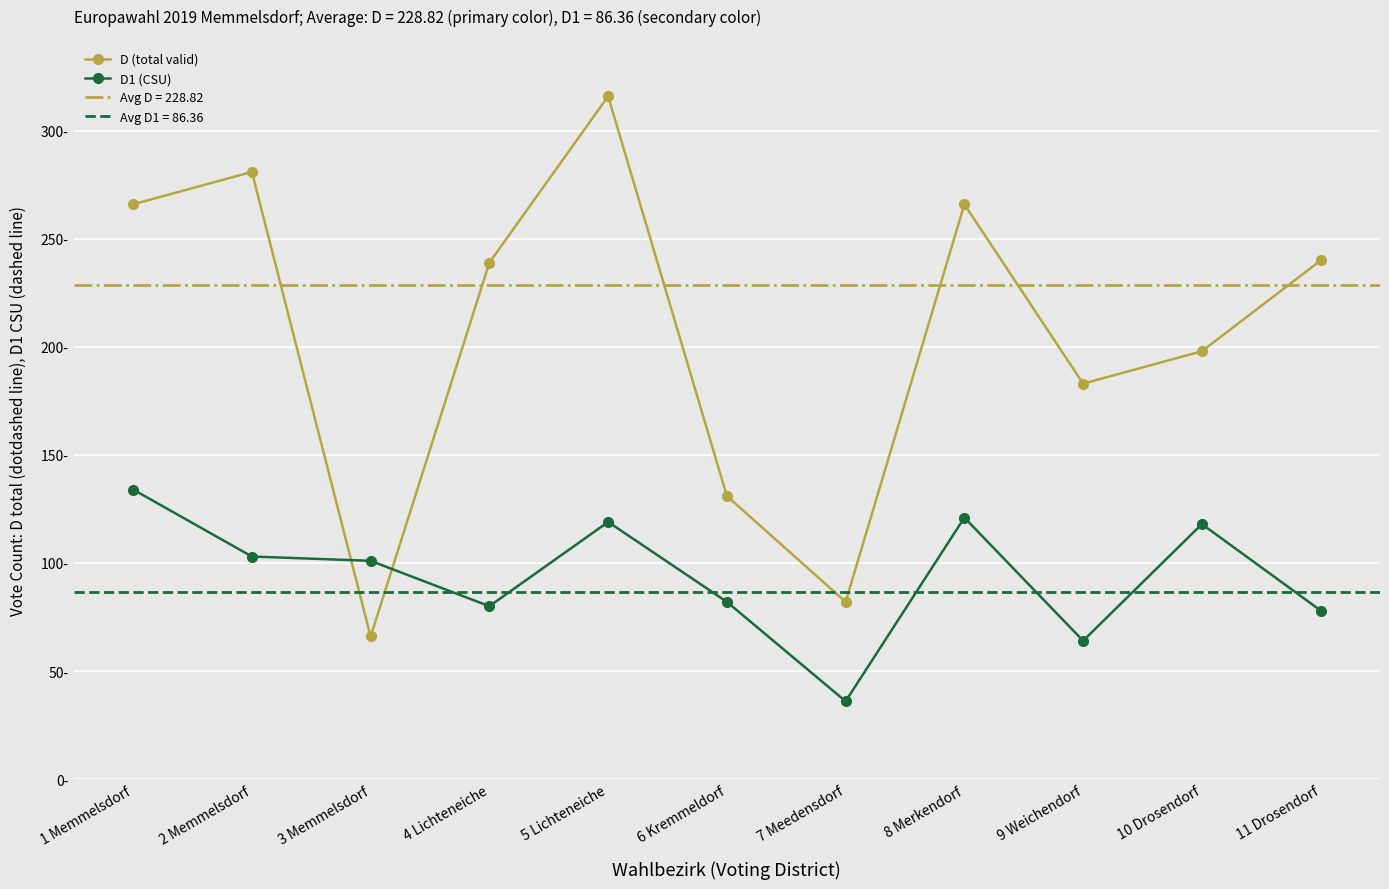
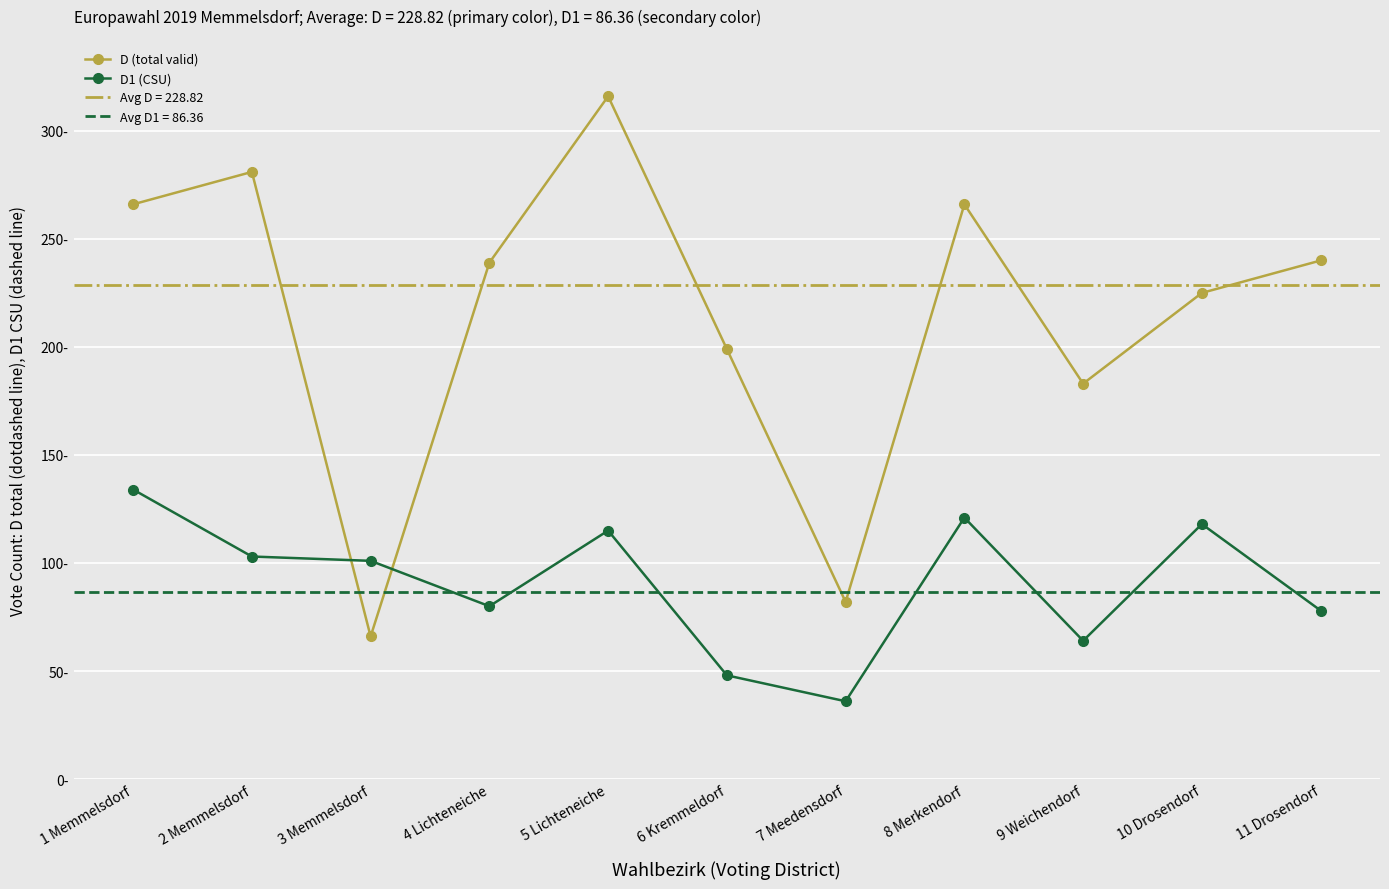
  {
    "D (total valid)": {
      "1 Memmelsdorf": "266-",
      "2 Memmelsdorf": "281-",
      "3 Memmelsdorf": "66-",
      "4 Lichteneiche": "239-",
      "5 Lichteneiche": "316-",
-     "6 Kremmeldorf": "131-",
+     "6 Kremmeldorf": "199-",
      "7 Meedensdorf": "82-",
      "8 Merkendorf": "266-",
      "9 Weichendorf": "183-",
-     "10 Drosendorf": "198-",
+     "10 Drosendorf": "225-",
      "11 Drosendorf": "240-"
    },
    "D1 (CSU)": {
      "1 Memmelsdorf": "134-",
      "2 Memmelsdorf": "103-",
      "3 Memmelsdorf": "101-",
      "4 Lichteneiche": "80-",
-     "5 Lichteneiche": "119-",
-     "6 Kremmeldorf": "82-",
+     "5 Lichteneiche": "115-",
+     "6 Kremmeldorf": "48-",
      "7 Meedensdorf": "36-",
      "8 Merkendorf": "121-",
      "9 Weichendorf": "64-",
      "10 Drosendorf": "118-",
      "11 Drosendorf": "78-"
    }
  }
